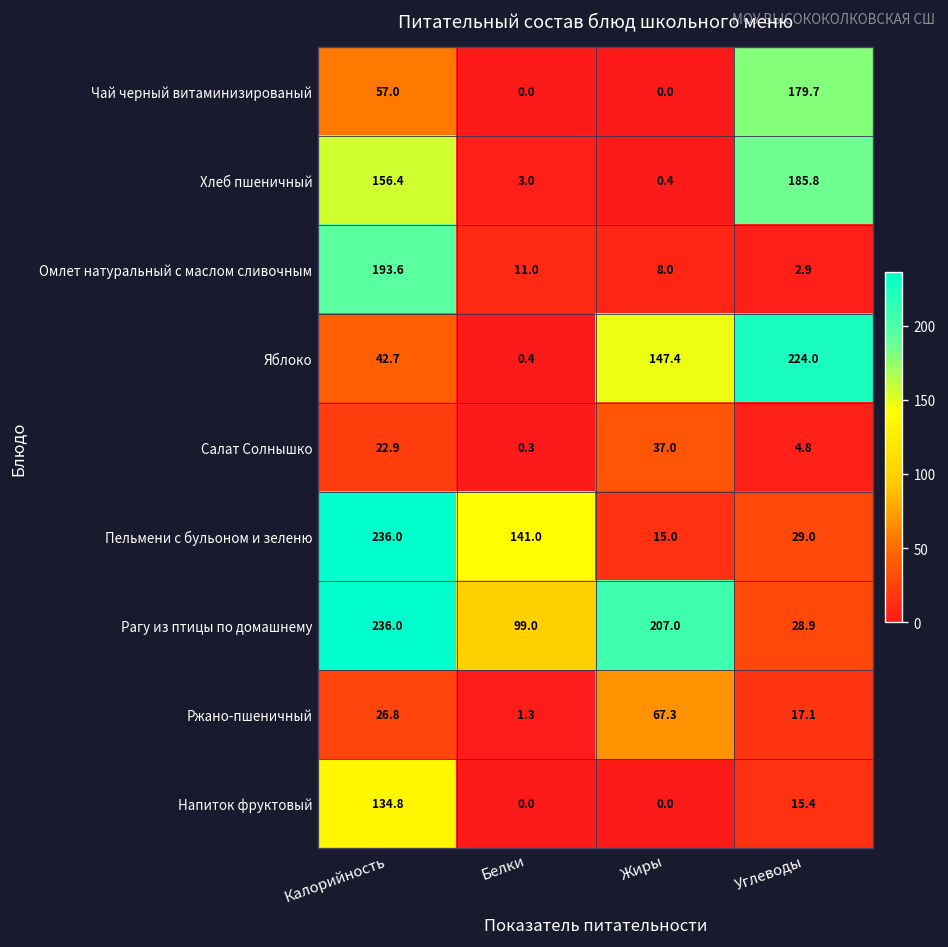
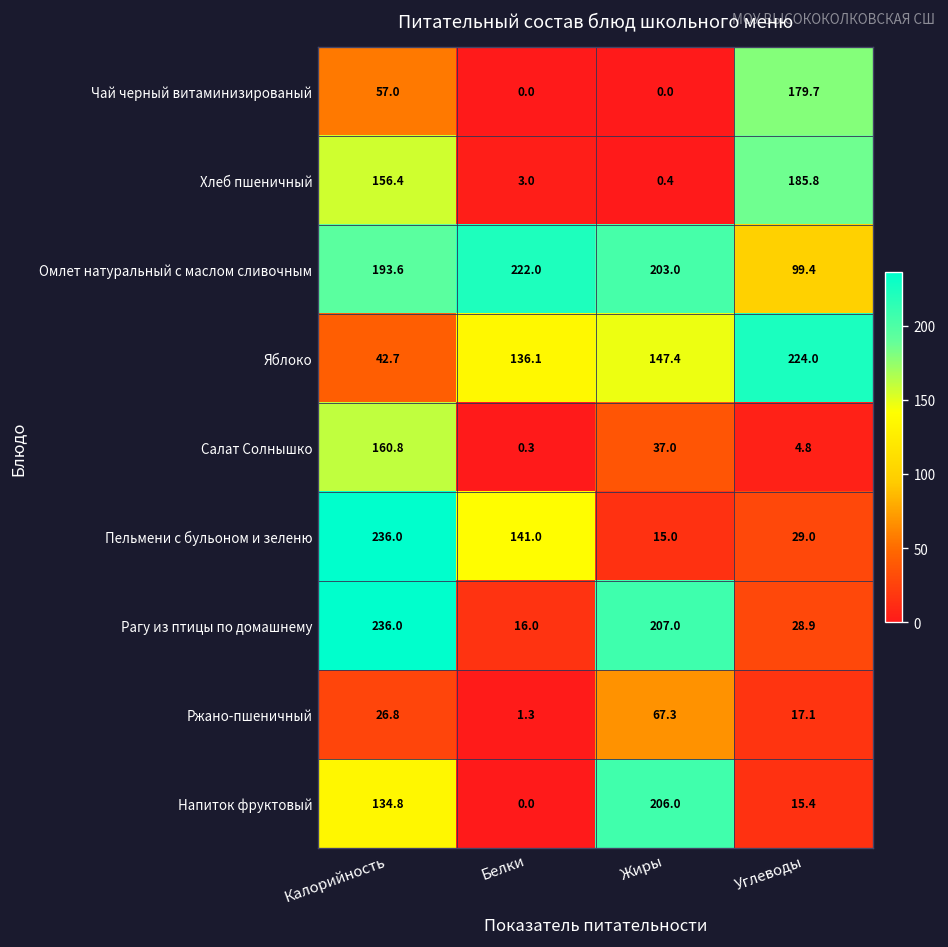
  {
    "Чай черный витаминизированый": {
      "Калорийность": 57.0,
      "Белки": 0.0,
      "Жиры": 0.0,
      "Углеводы": 179.7
    },
    "Хлеб пшеничный": {
      "Калорийность": 156.4,
      "Белки": 3.0,
      "Жиры": 0.4,
      "Углеводы": 185.8
    },
    "Омлет натуральный с маслом сливочным": {
      "Калорийность": 193.6,
-     "Белки": 11.0,
-     "Жиры": 8.0,
-     "Углеводы": 2.9
+     "Белки": 222.0,
+     "Жиры": 203.0,
+     "Углеводы": 99.4
    },
    "Яблоко": {
      "Калорийность": 42.7,
-     "Белки": 0.4,
+     "Белки": 136.1,
      "Жиры": 147.4,
      "Углеводы": 224.0
    },
    "Салат Солнышко": {
-     "Калорийность": 22.9,
+     "Калорийность": 160.8,
      "Белки": 0.3,
      "Жиры": 37.0,
      "Углеводы": 4.8
    },
    "Пельмени с бульоном и зеленю": {
      "Калорийность": 236.0,
      "Белки": 141.0,
      "Жиры": 15.0,
      "Углеводы": 29.0
    },
    "Рагу из птицы по домашнему": {
      "Калорийность": 236.0,
-     "Белки": 99.0,
+     "Белки": 16.0,
      "Жиры": 207.0,
      "Углеводы": 28.9
    },
    "Ржано-пшеничный": {
      "Калорийность": 26.8,
      "Белки": 1.3,
      "Жиры": 67.3,
      "Углеводы": 17.1
    },
    "Напиток фруктовый": {
      "Калорийность": 134.8,
      "Белки": 0.0,
-     "Жиры": 0.0,
+     "Жиры": 206.0,
      "Углеводы": 15.4
    }
  }
